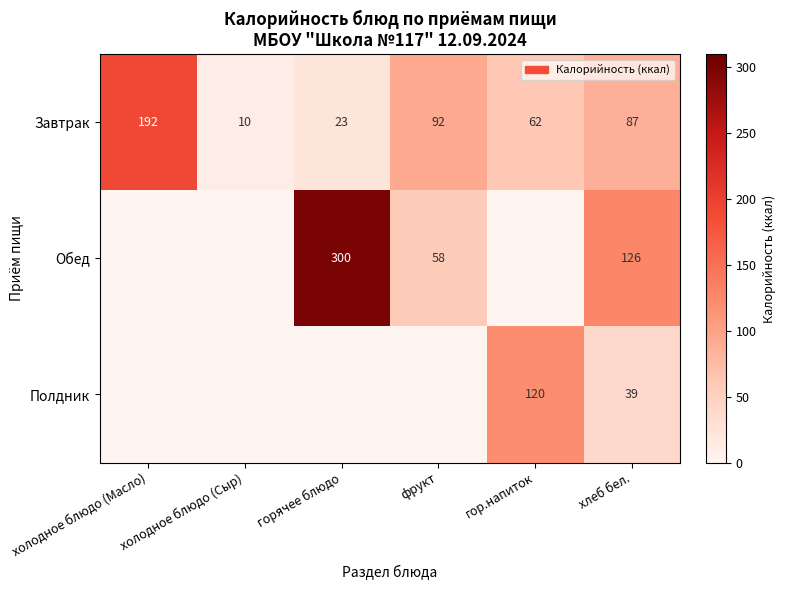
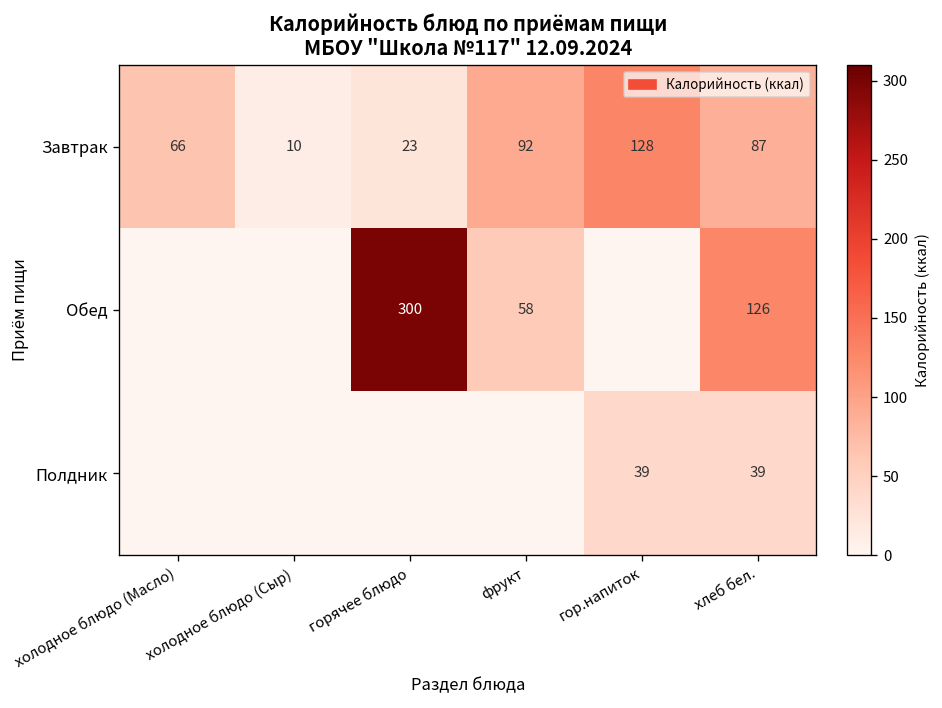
  {
    "Завтрак": {
-     "холодное блюдо (Масло)": 192,
+     "холодное блюдо (Масло)": 66,
      "холодное блюдо (Сыр)": 10,
      "горячее блюдо": 23,
      "фрукт": 92,
-     "гор.напиток": 62,
+     "гор.напиток": 128,
      "хлеб бел.": 87
    },
    "Обед": {
      "горячее блюдо": 300,
      "фрукт": 58,
      "хлеб бел.": 126
    },
    "Полдник": {
-     "гор.напиток": 120,
+     "гор.напиток": 39,
      "хлеб бел.": 39
    }
  }
